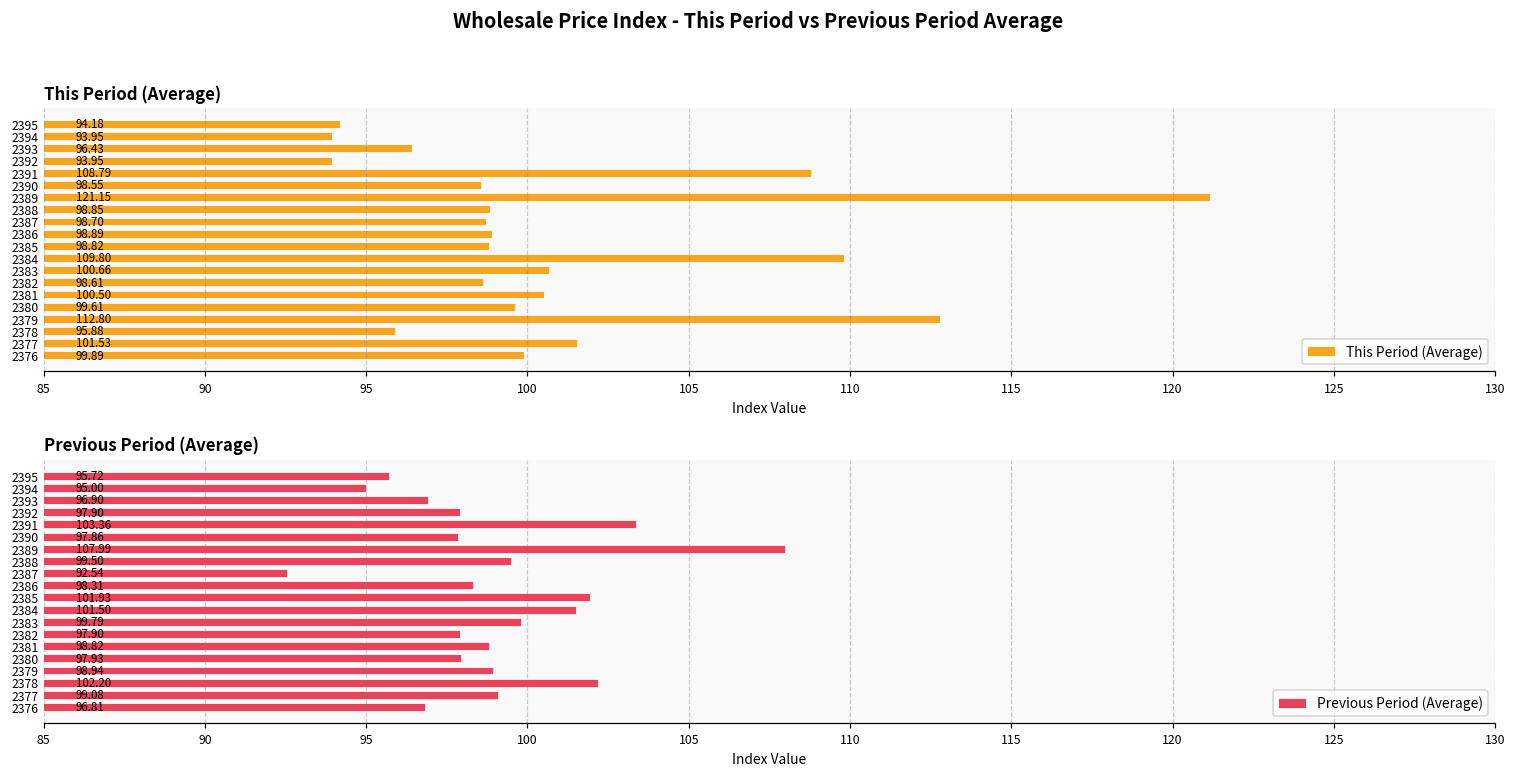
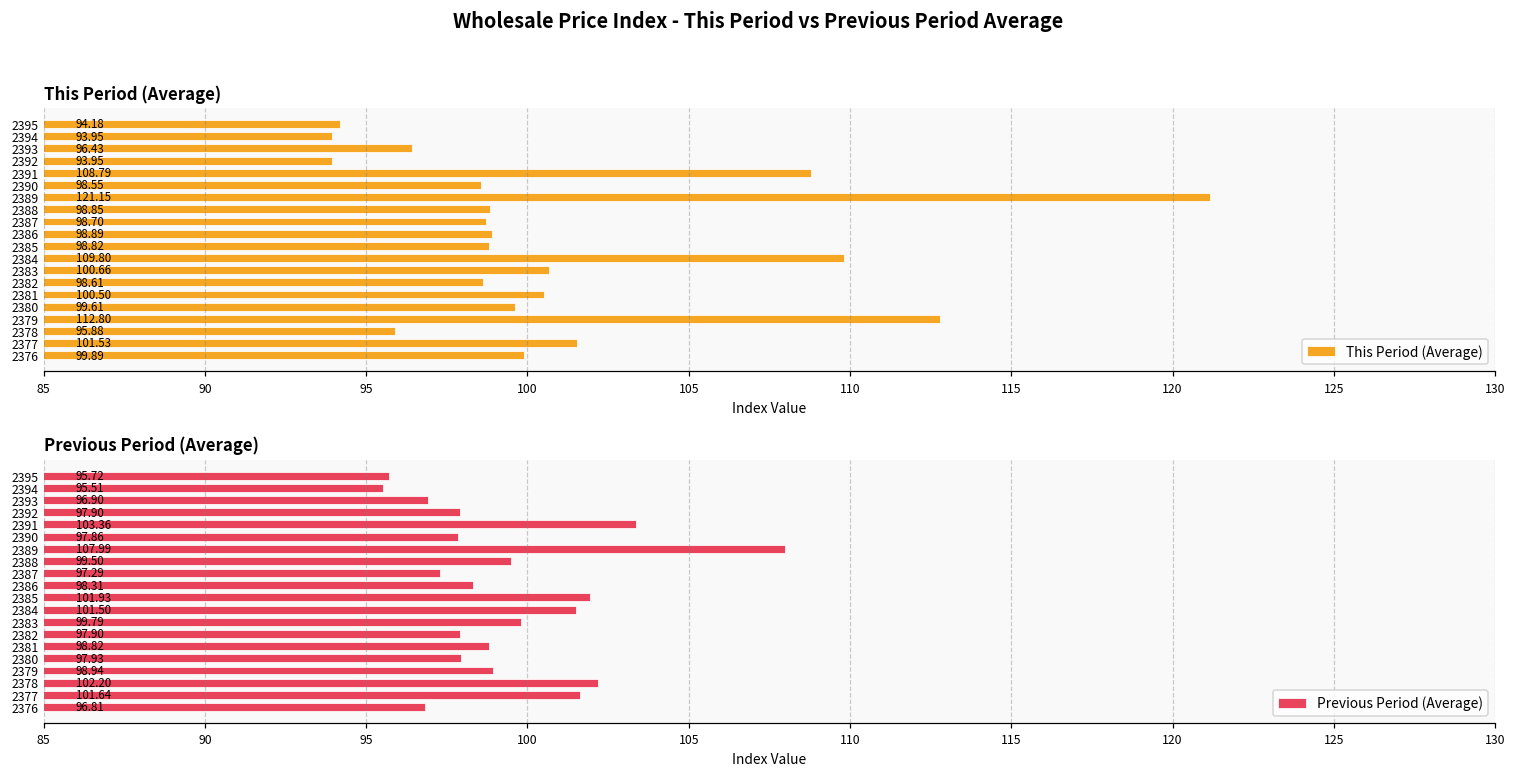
  {
    "This Period (Average)": {
      "2395": 94.18,
      "2394": 93.95,
      "2393": 96.43,
      "2392": 93.95,
      "2391": 108.79,
      "2390": 98.55,
      "2389": 121.15,
      "2388": 98.85,
      "2387": 98.70,
      "2386": 98.89,
      "2385": 98.82,
      "2384": 109.80,
      "2383": 100.66,
      "2382": 98.61,
      "2381": 100.50,
      "2380": 99.61,
      "2379": 112.80,
      "2378": 95.88,
      "2377": 101.53,
      "2376": 99.89
    },
    "Previous Period (Average)": {
      "2395": 95.72,
-     "2394": 95.00,
+     "2394": 95.51,
      "2393": 96.90,
      "2392": 97.90,
      "2391": 103.36,
      "2390": 97.86,
      "2389": 107.99,
      "2388": 99.50,
-     "2387": 92.54,
+     "2387": 97.29,
      "2386": 98.31,
      "2385": 101.93,
      "2384": 101.50,
      "2383": 99.79,
      "2382": 97.90,
      "2381": 98.82,
      "2380": 97.93,
      "2379": 98.94,
      "2378": 102.20,
-     "2377": 99.08,
+     "2377": 101.64,
      "2376": 96.81
    }
  }
